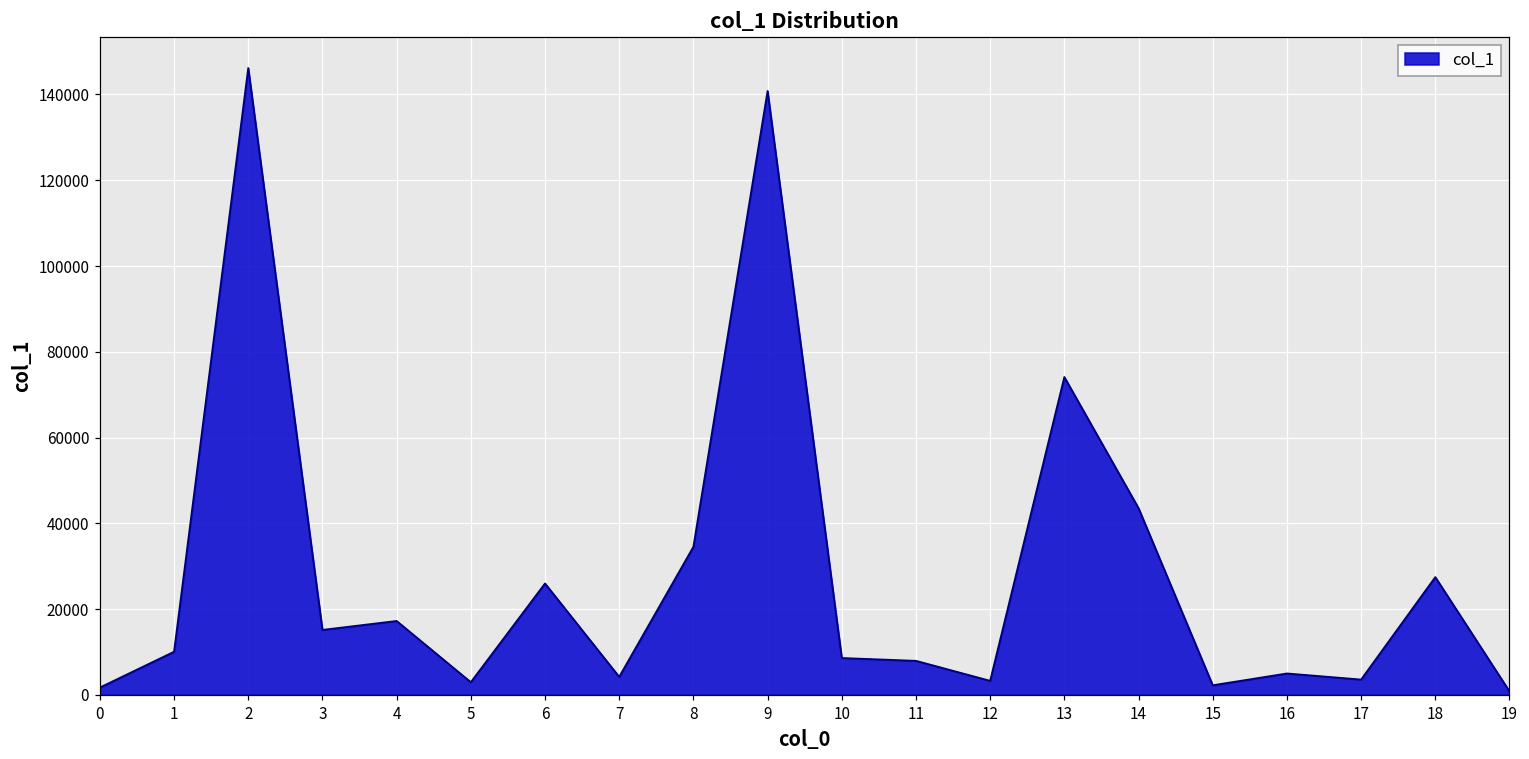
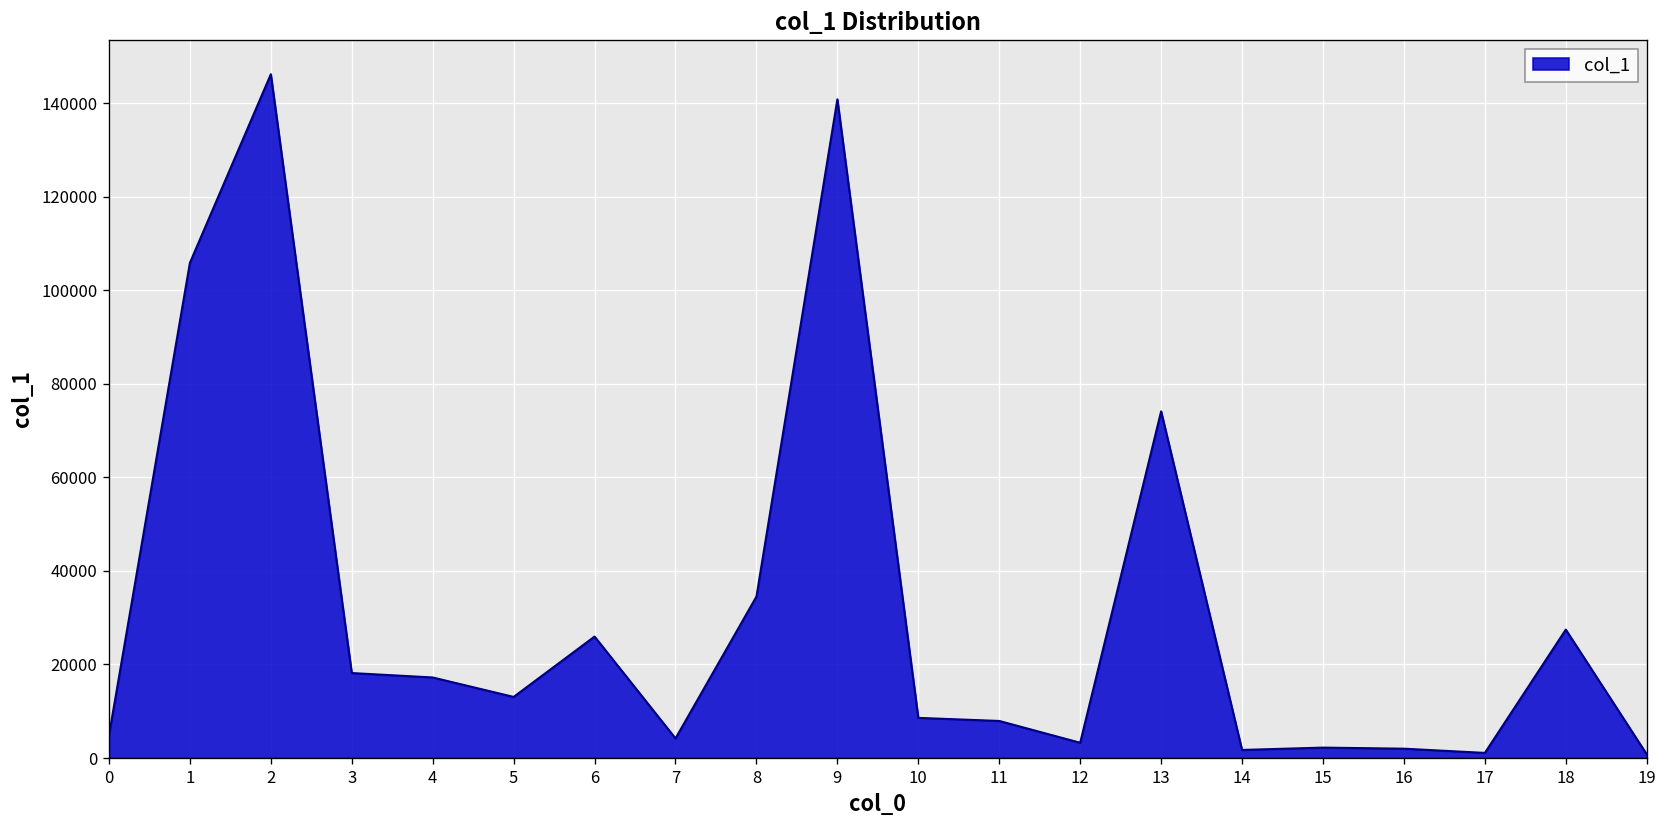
  {
-   "0": 2000,
-   "1": 10000,
+   "0": 5000,
+   "1": 106000,
    "2": 146000,
-   "3": 15000,
+   "3": 18000,
    "4": 17000,
-   "5": 3000,
+   "5": 13000,
    "6": 26000,
    "7": 4000,
    "8": 35000,
    "9": 141000,
    "10": 9000,
    "11": 8000,
    "12": 3000,
    "13": 74000,
-   "14": 44000,
+   "14": 2000,
    "15": 2000,
-   "16": 5000,
-   "17": 4000,
+   "16": 2000,
+   "17": 1000,
    "18": 27000,
    "19": 1000
  }
